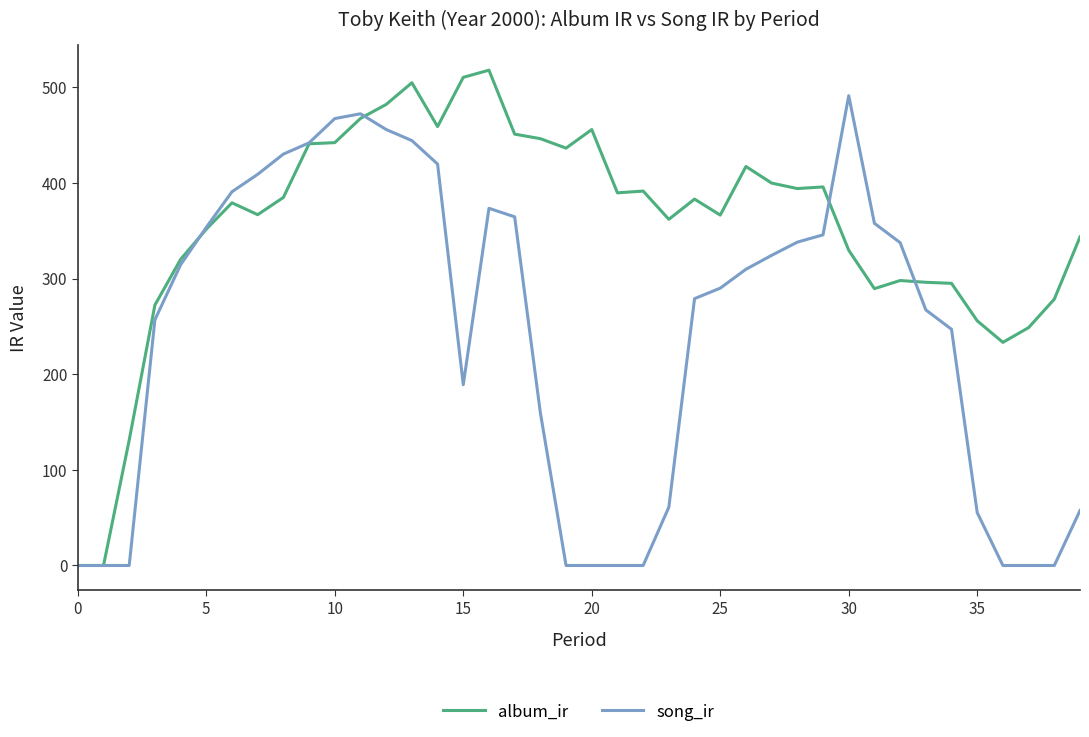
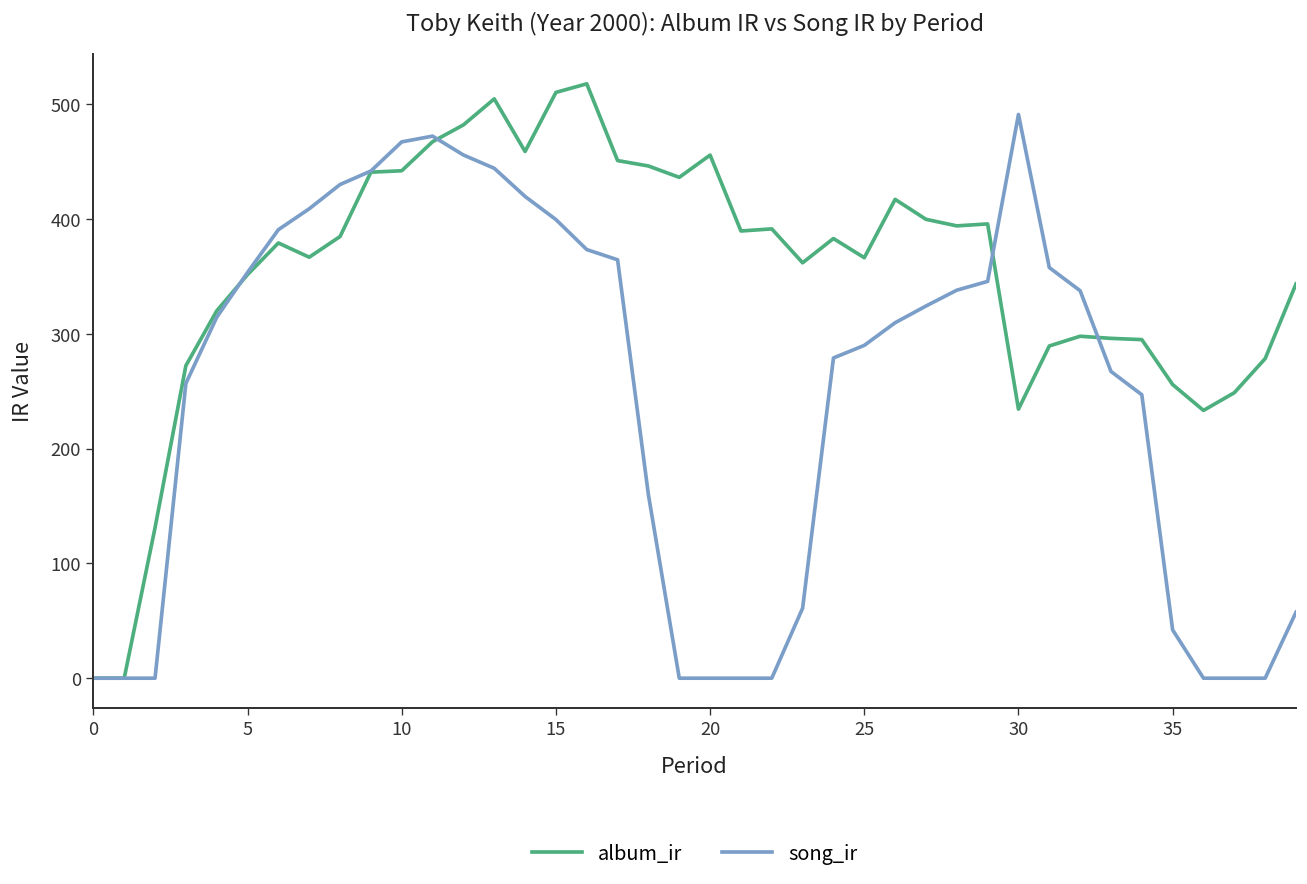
  {
    "album_ir": {
      "10": 440,
      "15": 510,
      "20": 460,
      "25": 370,
-     "30": 330,
+     "30": 230,
      "35": 260
    },
    "song_ir": {
      "10": 470,
-     "15": 190,
+     "15": 400,
      "20": 0,
      "25": 290,
      "30": 490,
-     "35": 60
+     "35": 40
    }
  }
